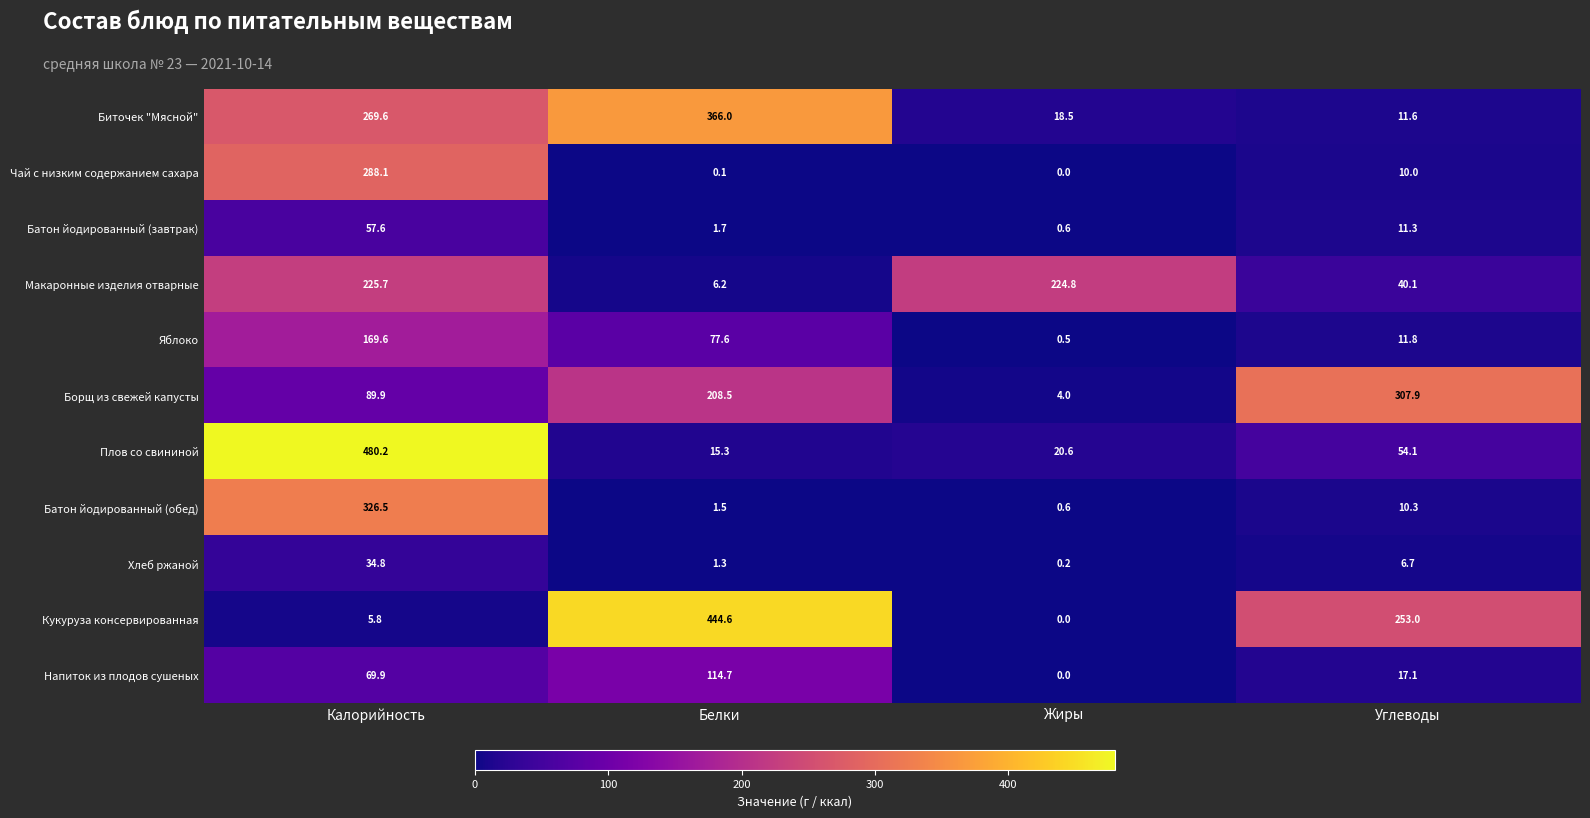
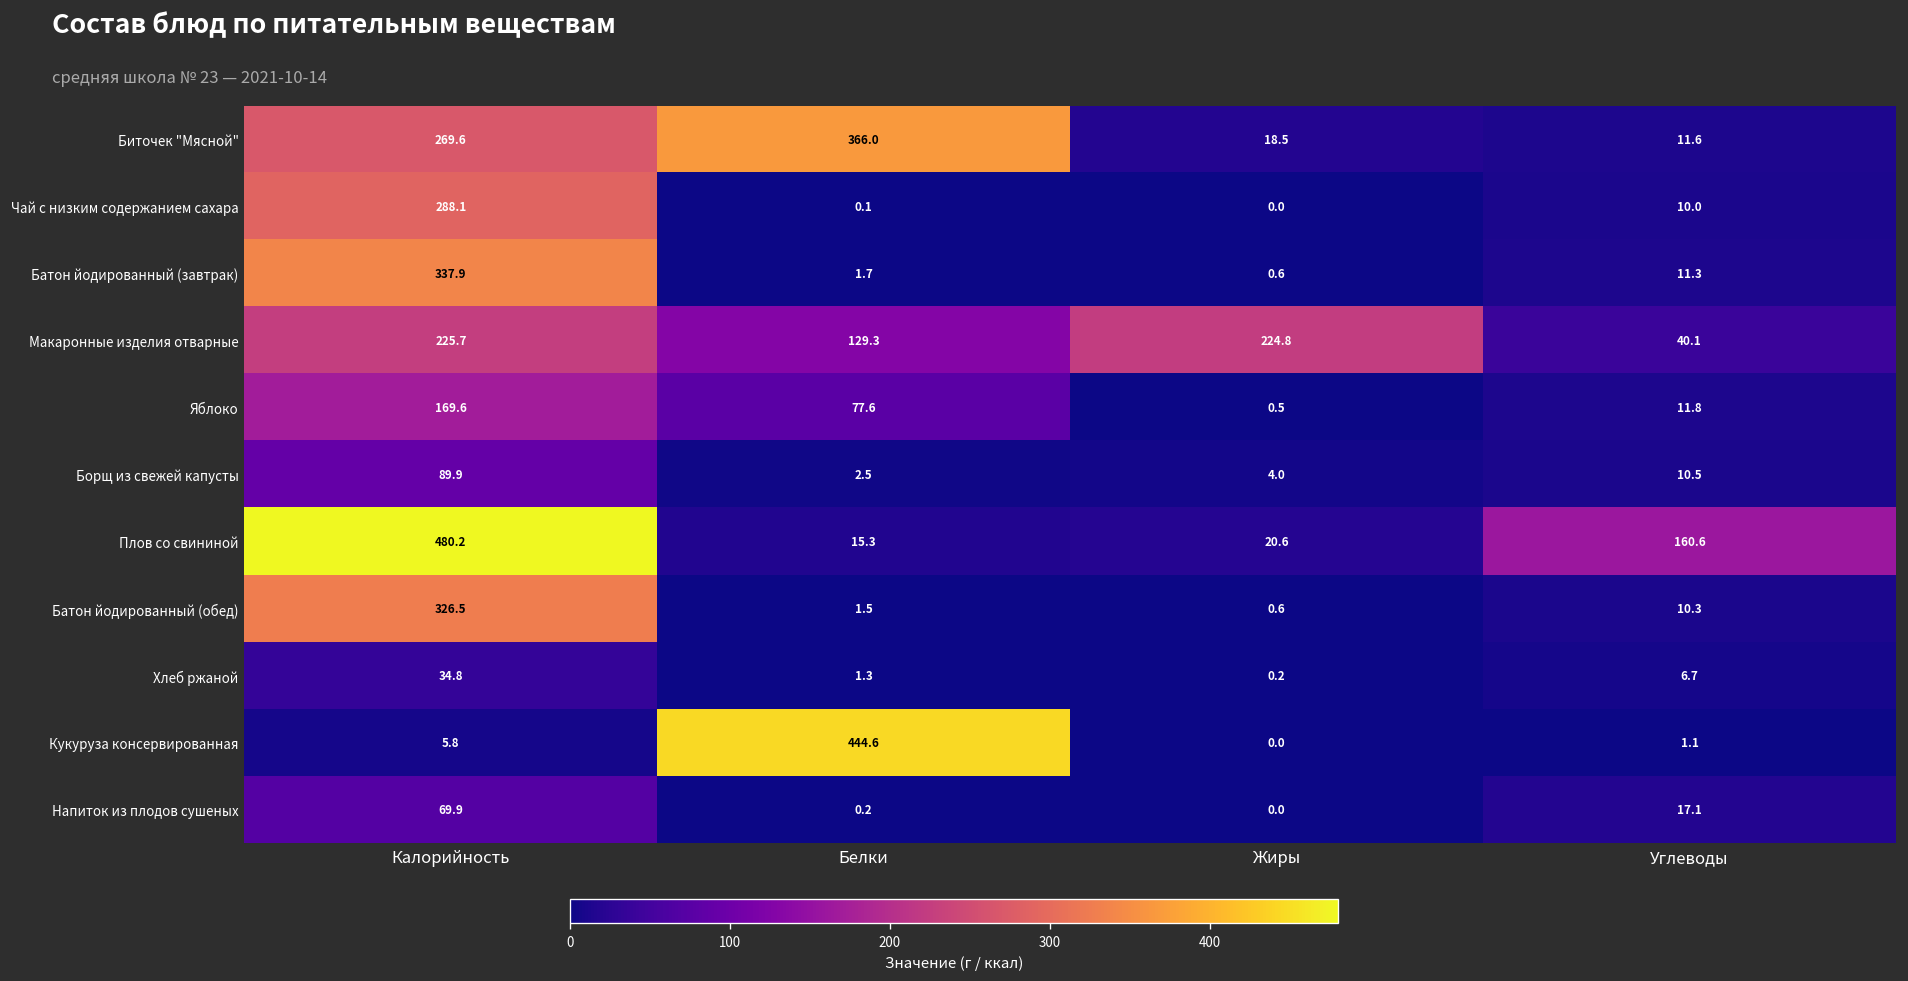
  {
    "Биточек \"Мясной\"": {
      "Калорийность": 269.6,
      "Белки": 366.0,
      "Жиры": 18.5,
      "Углеводы": 11.6
    },
    "Чай с низким содержанием сахара": {
      "Калорийность": 288.1,
      "Белки": 0.1,
      "Жиры": 0.0,
      "Углеводы": 10.0
    },
    "Батон йодированный (завтрак)": {
-     "Калорийность": 57.6,
+     "Калорийность": 337.9,
      "Белки": 1.7,
      "Жиры": 0.6,
      "Углеводы": 11.3
    },
    "Макаронные изделия отварные": {
      "Калорийность": 225.7,
-     "Белки": 6.2,
+     "Белки": 129.3,
      "Жиры": 224.8,
      "Углеводы": 40.1
    },
    "Яблоко": {
      "Калорийность": 169.6,
      "Белки": 77.6,
      "Жиры": 0.5,
      "Углеводы": 11.8
    },
    "Борщ из свежей капусты": {
      "Калорийность": 89.9,
-     "Белки": 208.5,
+     "Белки": 2.5,
      "Жиры": 4.0,
-     "Углеводы": 307.9
+     "Углеводы": 10.5
    },
    "Плов со свининой": {
      "Калорийность": 480.2,
      "Белки": 15.3,
      "Жиры": 20.6,
-     "Углеводы": 54.1
+     "Углеводы": 160.6
    },
    "Батон йодированный (обед)": {
      "Калорийность": 326.5,
      "Белки": 1.5,
      "Жиры": 0.6,
      "Углеводы": 10.3
    },
    "Хлеб ржаной": {
      "Калорийность": 34.8,
      "Белки": 1.3,
      "Жиры": 0.2,
      "Углеводы": 6.7
    },
    "Кукуруза консервированная": {
      "Калорийность": 5.8,
      "Белки": 444.6,
      "Жиры": 0.0,
-     "Углеводы": 253.0
+     "Углеводы": 1.1
    },
    "Напиток из плодов сушеных": {
      "Калорийность": 69.9,
-     "Белки": 114.7,
+     "Белки": 0.2,
      "Жиры": 0.0,
      "Углеводы": 17.1
    }
  }
